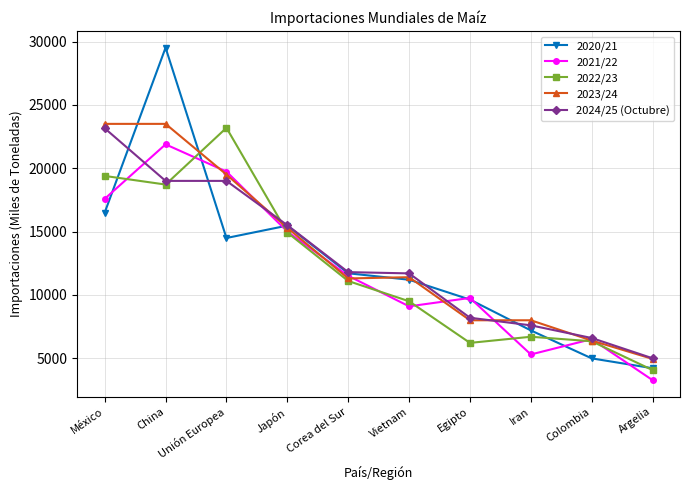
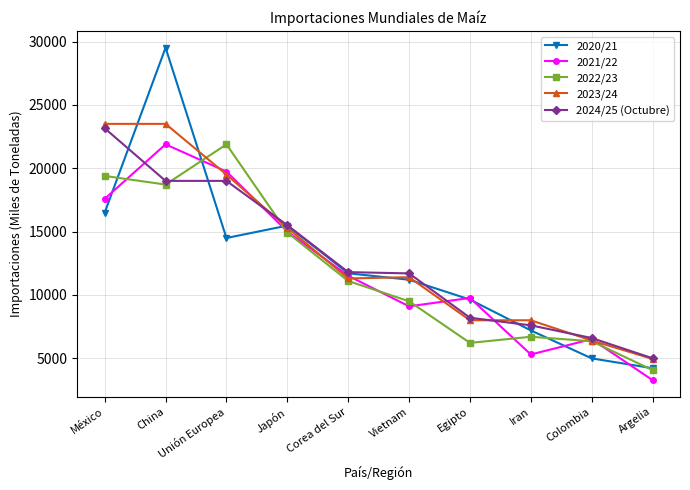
  {
    "2020/21": {
      "México": 16500,
      "China": 29500,
      "Unión Europea": 14500,
      "Iran": 7200,
      "Colombia": 5000
    },
    "2021/22": {
      "México": 17600,
      "China": 21900,
      "Unión Europea": 19700,
      "Vietnam": 9100,
      "Iran": 5300,
      "Argelia": 3300
    },
    "2022/23": {
      "México": 19400,
      "China": 18700,
-     "Unión Europea": 23200,
+     "Unión Europea": 21900,
      "Vietnam": 9500,
      "Egipto": 6200,
      "Iran": 6700
    },
    "2023/24": {
      "México": 23500,
      "China": 23500,
      "Unión Europea": 19500,
      "Egipto": 8000,
      "Iran": 8000
    },
    "2024/25 (Octubre)": {
      "México": 23200,
      "China": 19000,
      "Unión Europea": 19000,
      "Vietnam": 11700,
      "Egipto": 8200,
      "Iran": 7600
    }
  }
